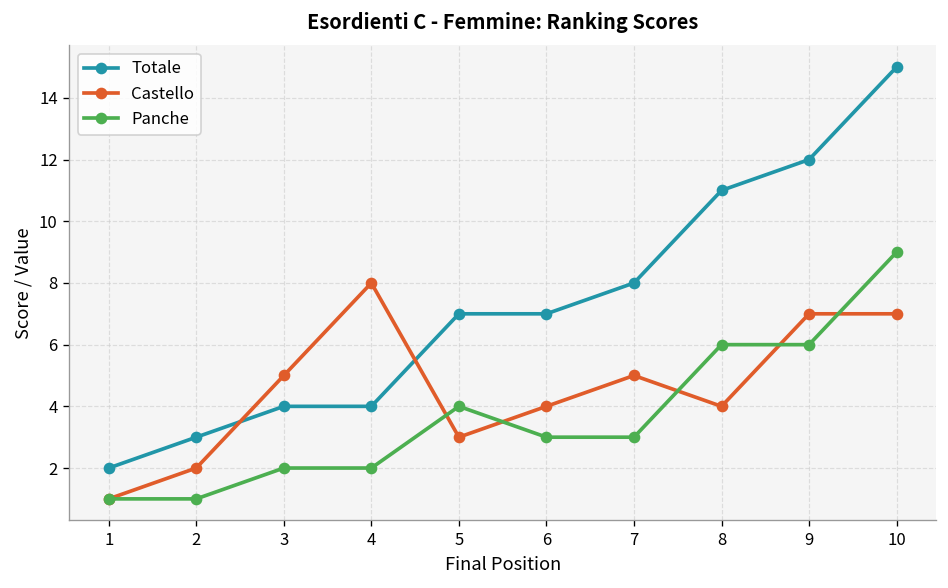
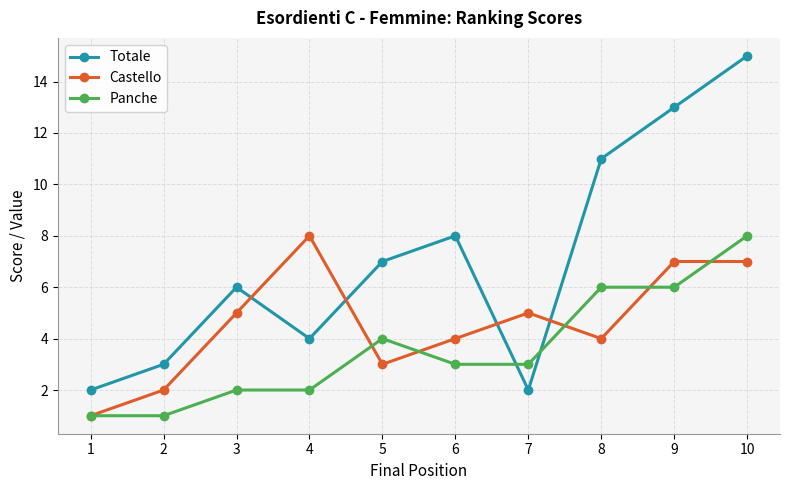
  {
    "Totale": {
      "1": 2,
      "2": 3,
-     "3": 4,
+     "3": 6,
      "4": 4,
      "5": 7,
-     "6": 7,
-     "7": 8,
+     "6": 8,
+     "7": 2,
      "8": 11,
-     "9": 12,
+     "9": 13,
      "10": 15
    },
    "Castello": {
      "2": 2,
      "3": 5,
      "4": 8,
      "5": 3,
      "6": 4,
      "7": 5,
      "8": 4,
      "9": 7,
      "10": 7
    },
    "Panche": {
      "2": 1,
      "3": 2,
      "4": 2,
      "5": 4,
      "6": 3,
      "7": 3,
      "8": 6,
      "9": 6,
-     "10": 9
+     "10": 8
    }
  }
